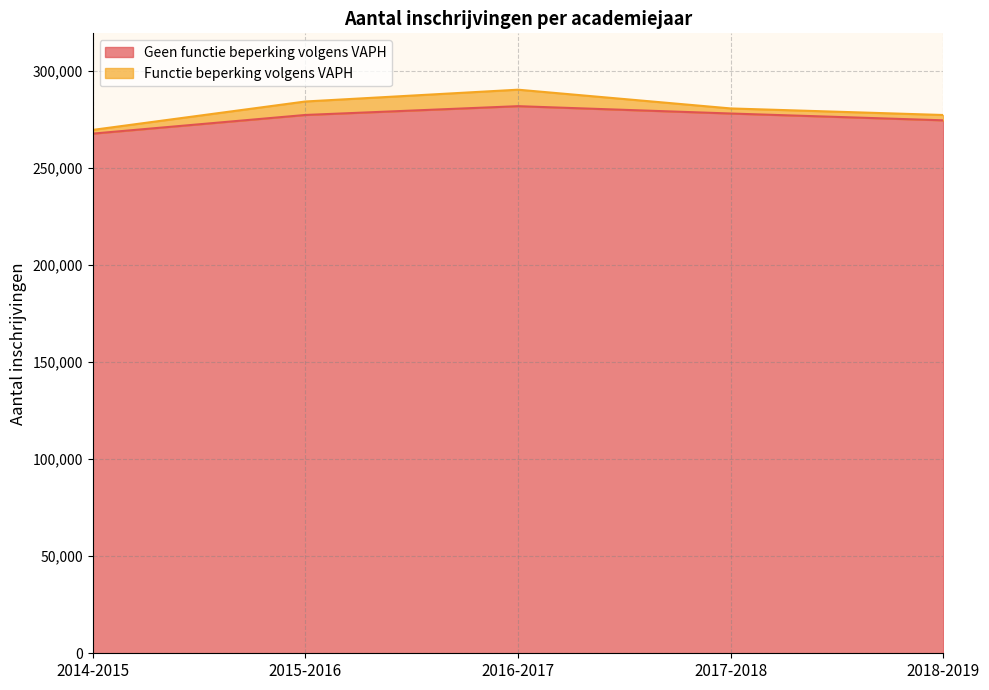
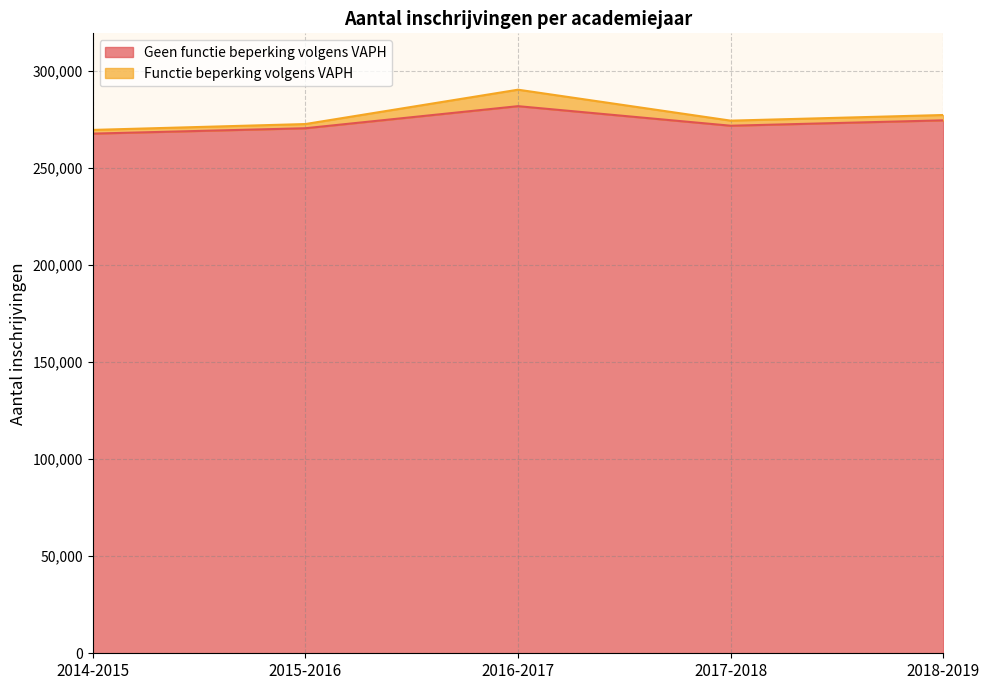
  {
    "Geen functie beperking volgens VAPH": {
      "2014-2015": "268,000",
-     "2015-2016": "277,000",
+     "2015-2016": "270,000",
      "2016-2017": "282,000",
-     "2017-2018": "278,000",
+     "2017-2018": "272,000",
      "2018-2019": "275,000"
    },
    "Functie beperking volgens VAPH": {
      "2014-2015": "2,000",
-     "2015-2016": "7,000",
+     "2015-2016": "2,000",
      "2016-2017": "8,000",
      "2017-2018": "3,000",
      "2018-2019": "3,000"
    }
  }
